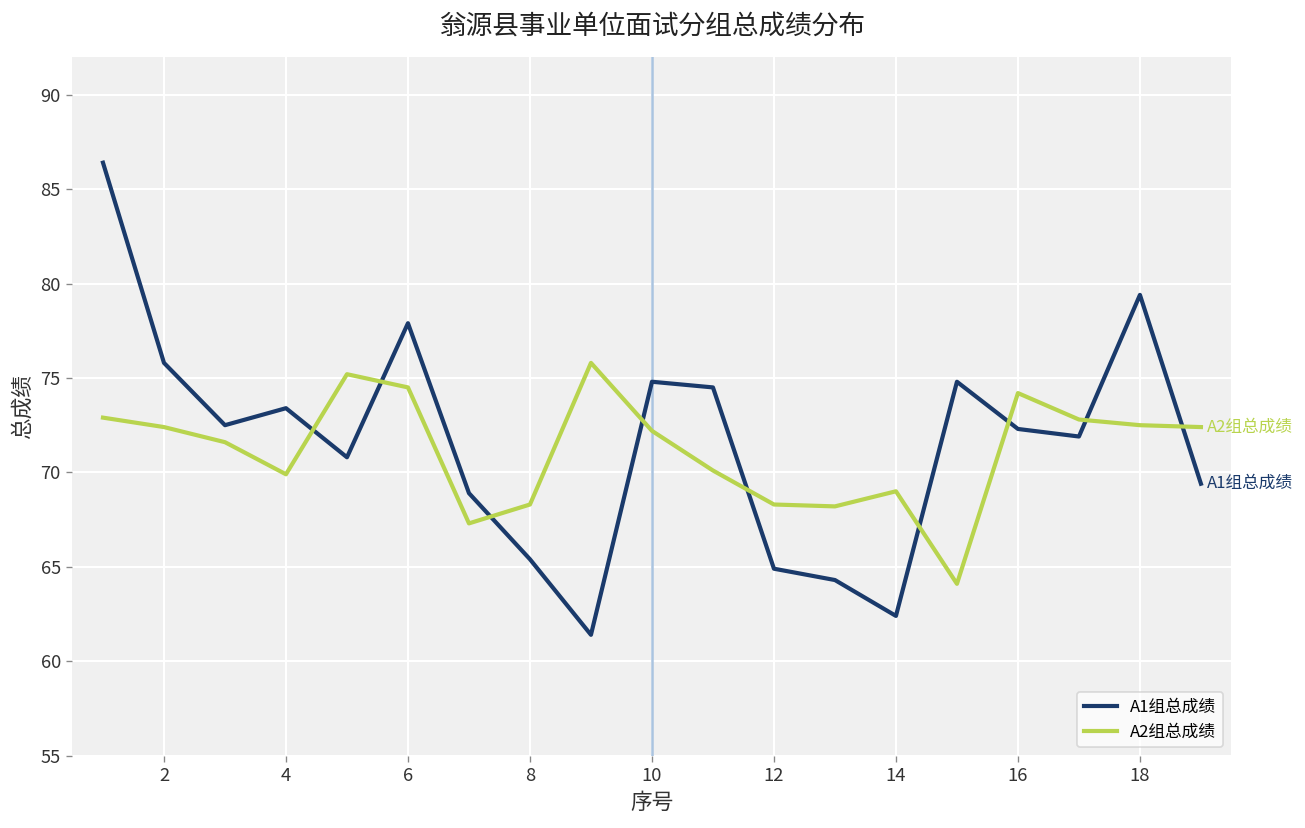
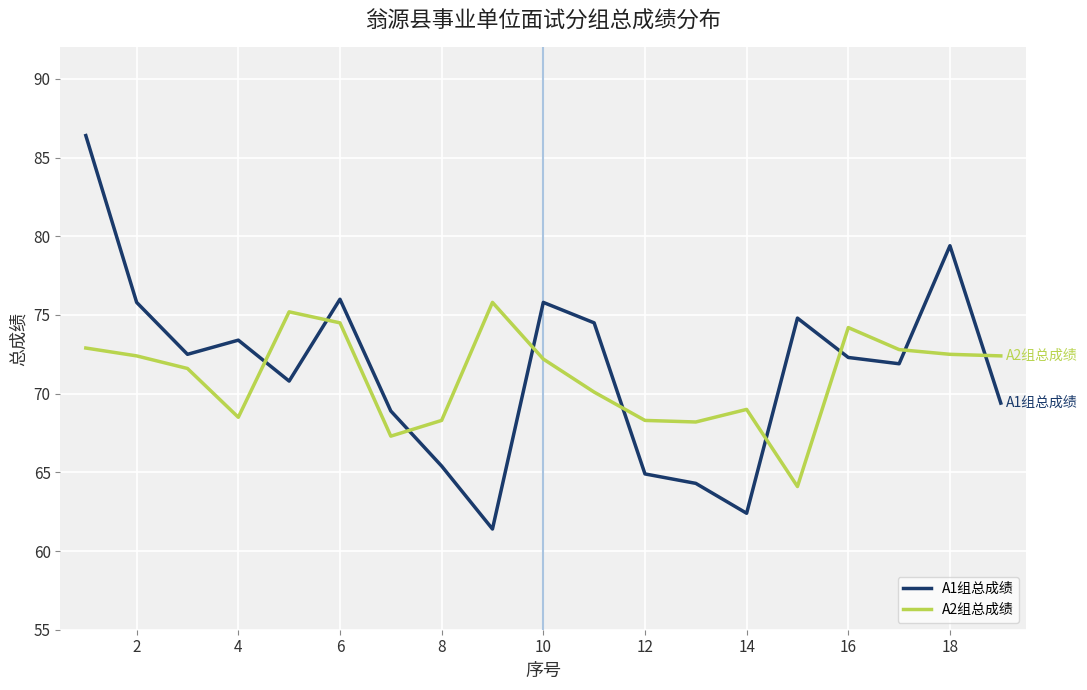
  {
    "A1组总成绩": {
      "2": 75.8,
      "4": 73.4,
-     "6": 77.9,
+     "6": 76.0,
      "8": 65.4,
-     "10": 74.8,
+     "10": 75.8,
      "12": 64.9,
      "14": 62.4,
      "16": 72.3,
      "18": 79.4
    },
    "A2组总成绩": {
      "2": 72.4,
-     "4": 69.9,
+     "4": 68.5,
      "6": 74.5,
      "8": 68.3,
      "10": 72.2,
      "12": 68.3,
      "14": 69.0,
      "16": 74.2,
      "18": 72.5
    }
  }
